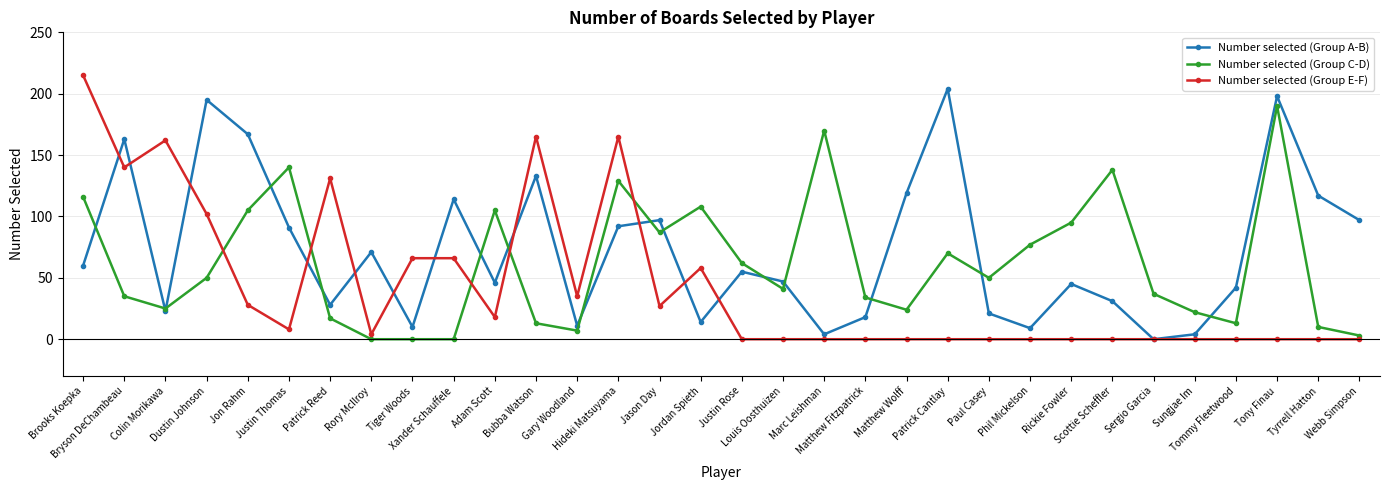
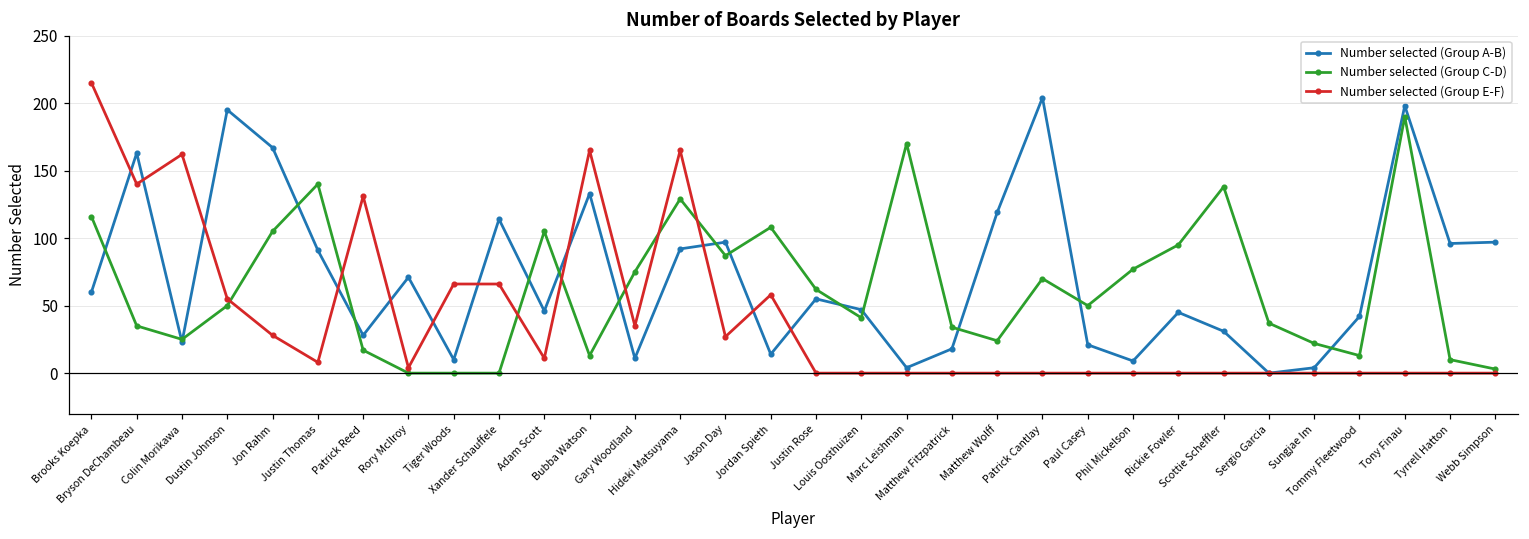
  {
    "Number selected (Group A-B)": {
      "Brooks Koepka": 60,
      "Bryson DeChambeau": 163,
      "Dustin Johnson": 195,
      "Jon Rahm": 167,
      "Justin Thomas": 91,
      "Patrick Reed": 28,
      "Rory McIlroy": 71,
      "Tiger Woods": 10,
      "Xander Schauffele": 114,
      "Adam Scott": 46,
      "Bubba Watson": 133,
      "Gary Woodland": 11,
      "Hideki Matsuyama": 92,
      "Jason Day": 97,
      "Jordan Spieth": 14,
      "Justin Rose": 55,
      "Louis Oosthuizen": 47,
      "Marc Leishman": 4,
      "Matthew Fitzpatrick": 18,
      "Matthew Wolff": 119,
      "Patrick Cantlay": 204,
      "Paul Casey": 21,
      "Phil Mickelson": 9,
      "Rickie Fowler": 45,
      "Scottie Scheffler": 31,
      "Sungjae Im": 4,
      "Tommy Fleetwood": 42,
      "Tony Finau": 198,
-     "Tyrrell Hatton": 117,
+     "Tyrrell Hatton": 96,
      "Webb Simpson": 97
    },
    "Number selected (Group C-D)": {
      "Brooks Koepka": 116,
      "Bryson DeChambeau": 35,
      "Dustin Johnson": 50,
      "Jon Rahm": 105,
      "Justin Thomas": 140,
      "Patrick Reed": 17,
      "Rory McIlroy": 0,
      "Tiger Woods": 0,
      "Xander Schauffele": 0,
      "Adam Scott": 105,
      "Bubba Watson": 13,
-     "Gary Woodland": 7,
+     "Gary Woodland": 75,
      "Hideki Matsuyama": 129,
      "Jason Day": 87,
      "Jordan Spieth": 108,
      "Justin Rose": 62,
      "Louis Oosthuizen": 41,
      "Marc Leishman": 170,
      "Matthew Fitzpatrick": 34,
      "Matthew Wolff": 24,
      "Patrick Cantlay": 70,
      "Paul Casey": 50,
      "Phil Mickelson": 77,
      "Rickie Fowler": 95,
      "Scottie Scheffler": 138,
      "Sergio Garcia": 37,
      "Sungjae Im": 22,
      "Tommy Fleetwood": 13,
      "Tony Finau": 190,
      "Tyrrell Hatton": 10,
      "Webb Simpson": 3
    },
    "Number selected (Group E-F)": {
      "Brooks Koepka": 215,
      "Bryson DeChambeau": 140,
      "Colin Morikawa": 162,
-     "Dustin Johnson": 102,
+     "Dustin Johnson": 55,
      "Jon Rahm": 28,
      "Justin Thomas": 8,
      "Patrick Reed": 131,
      "Rory McIlroy": 4,
      "Tiger Woods": 66,
      "Xander Schauffele": 66,
-     "Adam Scott": 18,
+     "Adam Scott": 11,
      "Bubba Watson": 165,
      "Gary Woodland": 35,
      "Hideki Matsuyama": 165,
      "Jason Day": 27,
      "Jordan Spieth": 58,
      "Justin Rose": 0,
      "Louis Oosthuizen": 0,
      "Marc Leishman": 0,
      "Matthew Fitzpatrick": 0,
      "Matthew Wolff": 0,
      "Patrick Cantlay": 0,
      "Paul Casey": 0,
      "Phil Mickelson": 0,
      "Rickie Fowler": 0,
      "Scottie Scheffler": 0,
      "Sungjae Im": 0,
      "Tommy Fleetwood": 0,
      "Tony Finau": 0,
      "Tyrrell Hatton": 0,
      "Webb Simpson": 0
    }
  }
